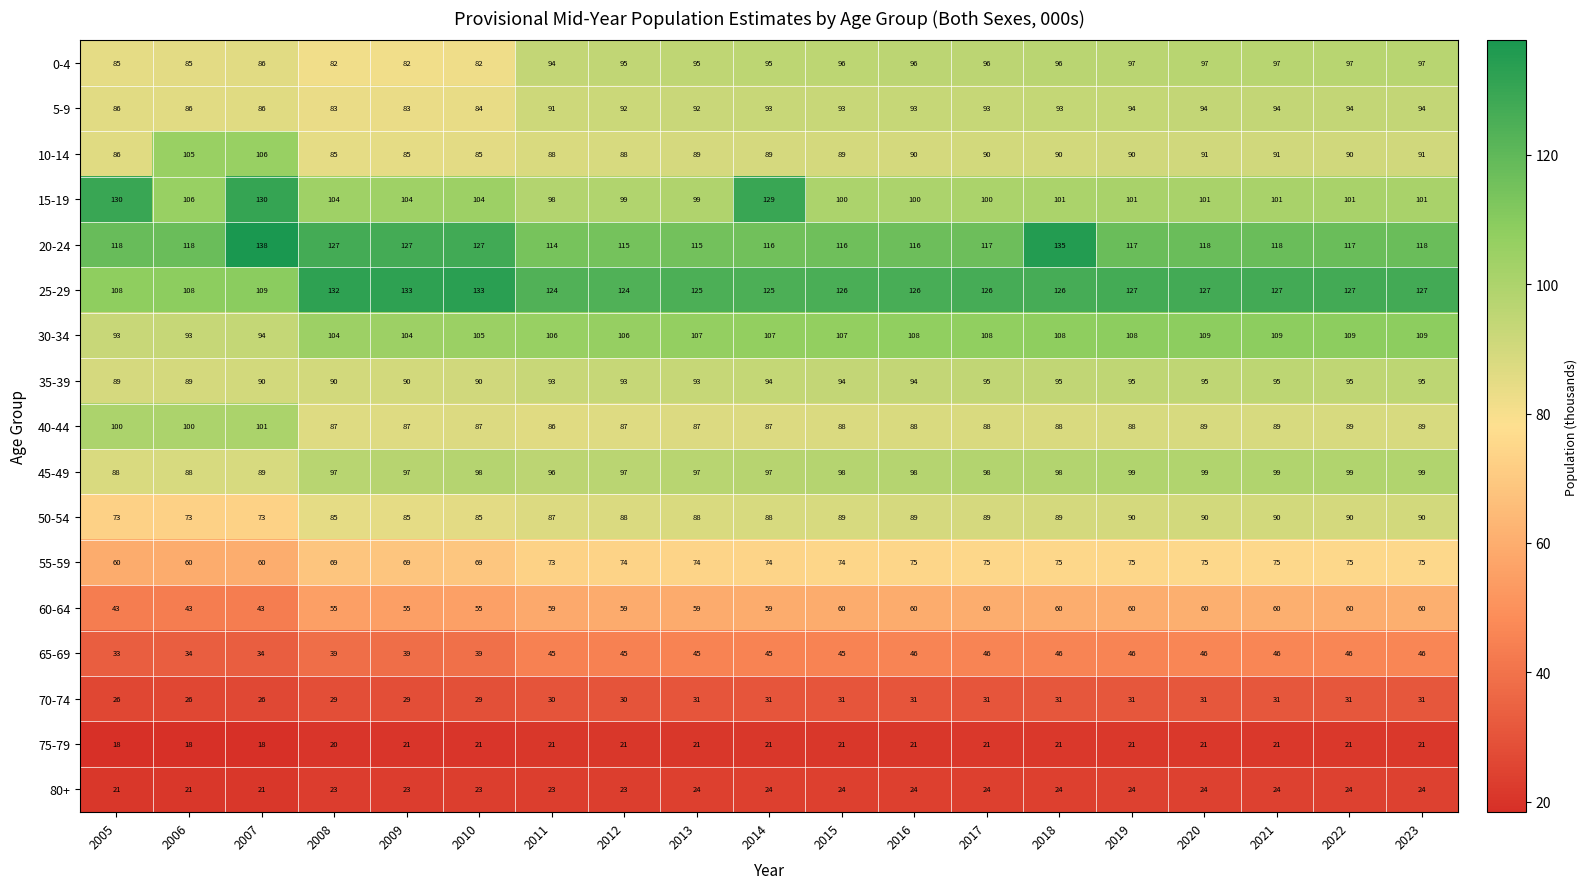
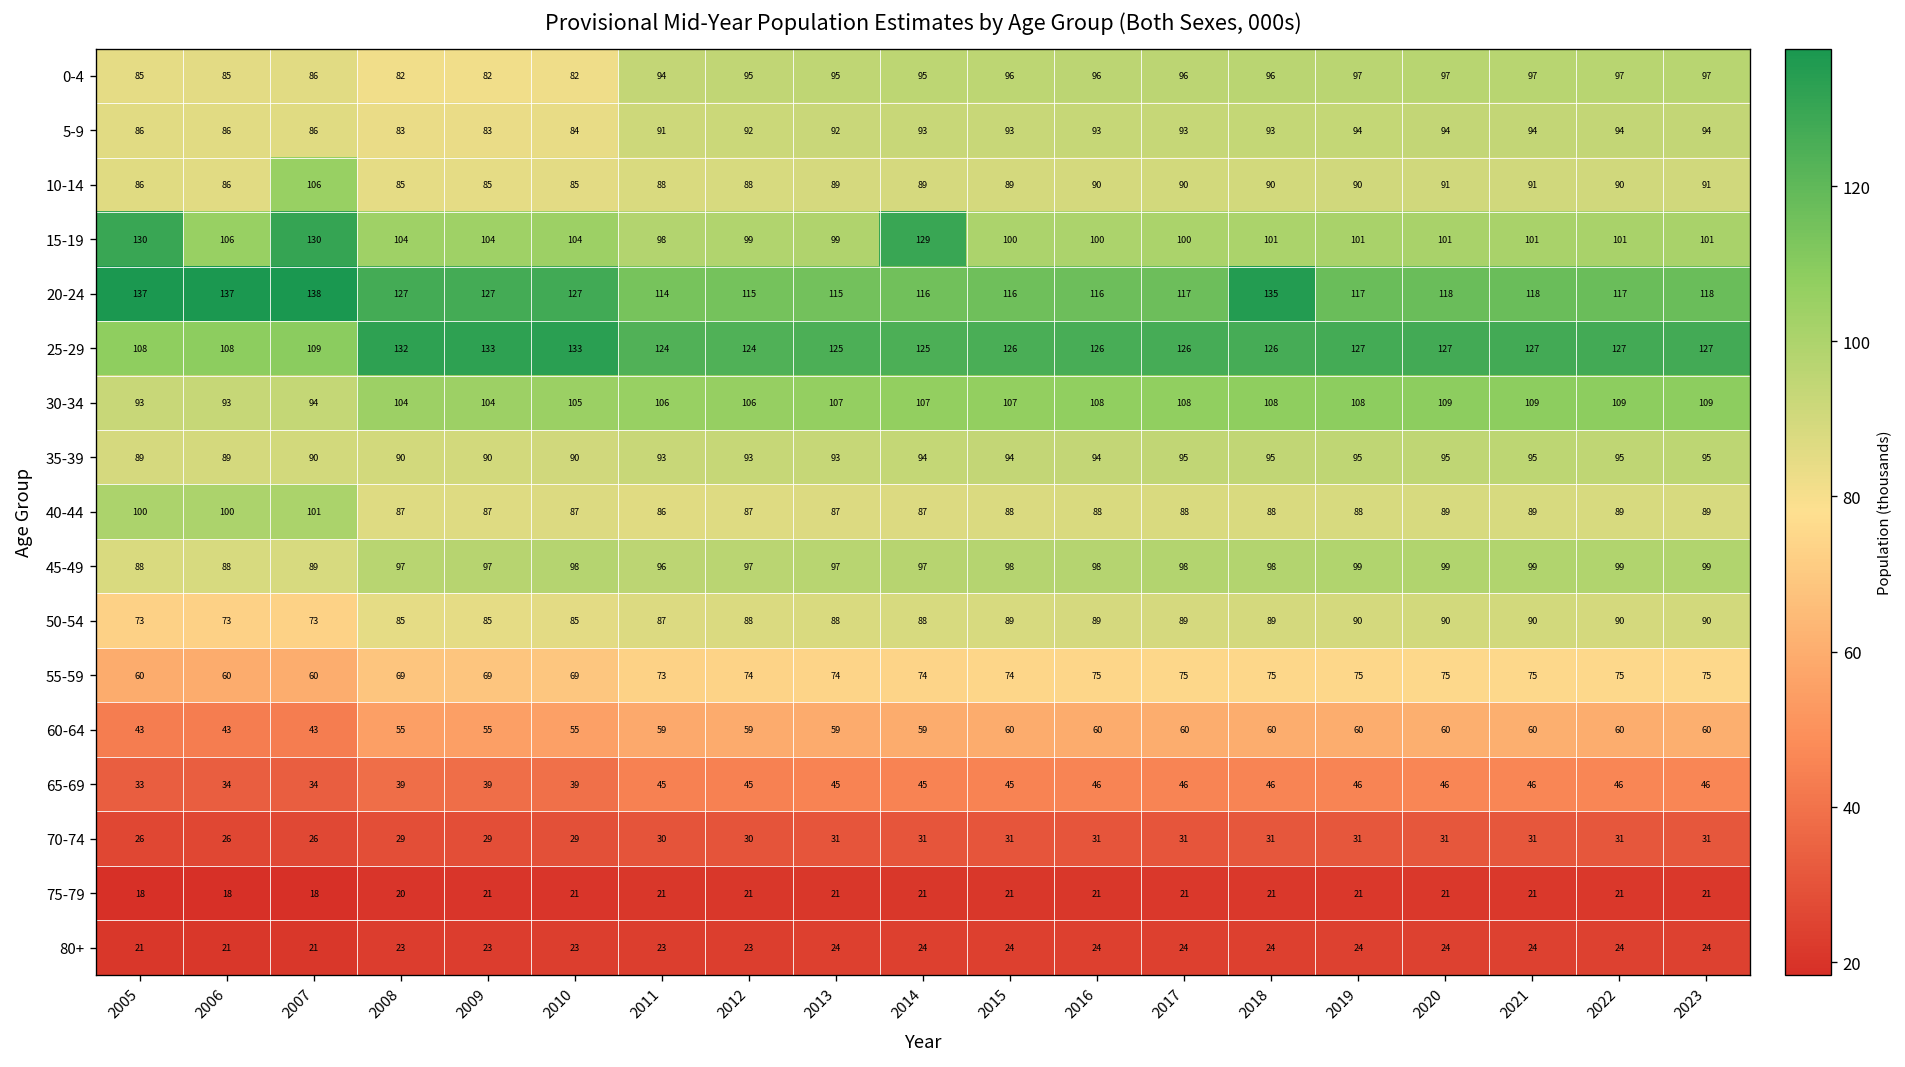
  {
    "10-14": {
      "2005": 86,
-     "2006": 105,
+     "2006": 86,
      "2007": 106,
      "2008": 85,
      "2009": 85,
      "2010": 85,
      "2011": 88,
      "2012": 88,
      "2013": 89,
      "2014": 89,
      "2015": 89,
      "2016": 90,
      "2017": 90,
      "2018": 90,
      "2019": 90,
      "2020": 91,
      "2021": 91,
      "2022": 90,
      "2023": 91
    },
    "20-24": {
-     "2005": 118,
-     "2006": 118,
+     "2005": 137,
+     "2006": 137,
      "2007": 138,
      "2008": 127,
      "2009": 127,
      "2010": 127,
      "2011": 114,
      "2012": 115,
      "2013": 115,
      "2014": 116,
      "2015": 116,
      "2016": 116,
      "2017": 117,
      "2018": 135,
      "2019": 117,
      "2020": 118,
      "2021": 118,
      "2022": 117,
      "2023": 118
    }
  }
